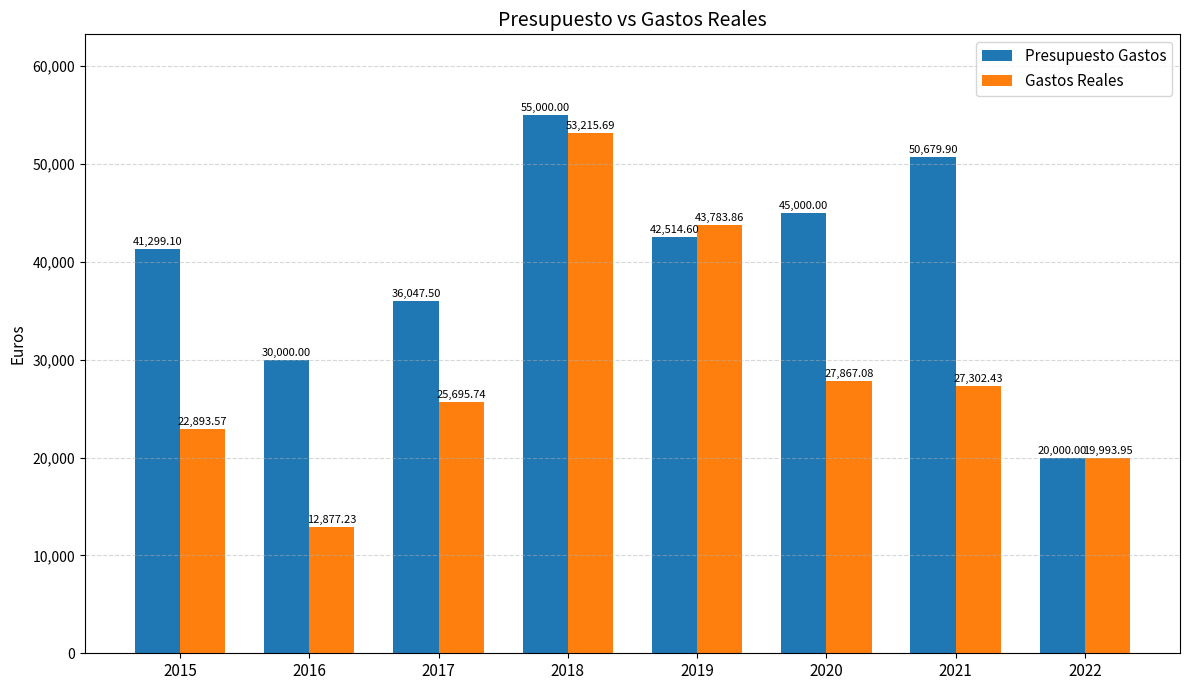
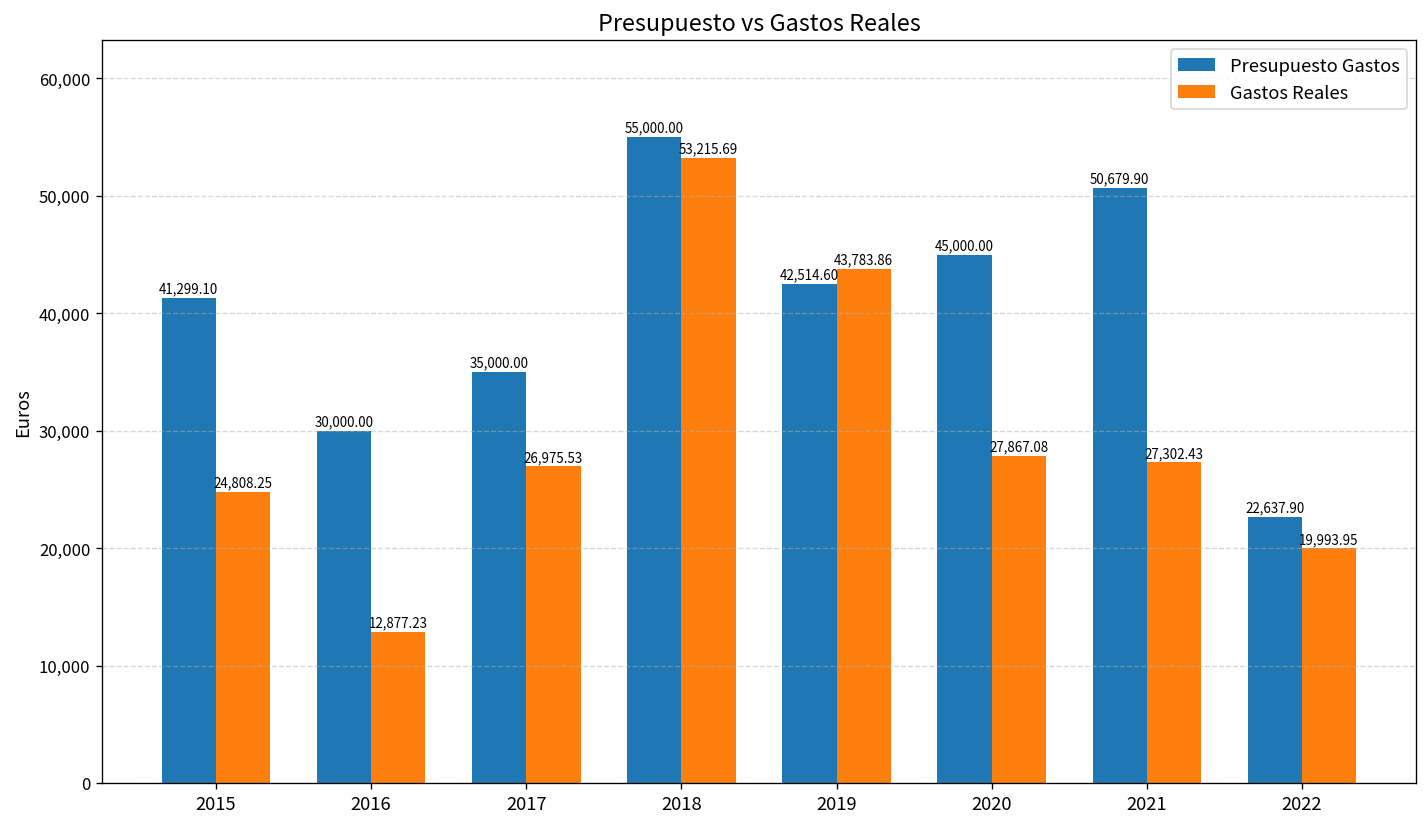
  {
    "Presupuesto Gastos": {
      "2015": "41,299.10",
      "2016": "30,000.00",
-     "2017": "36,047.50",
+     "2017": "35,000.00",
      "2018": "55,000.00",
      "2019": "42,514.60",
      "2020": "45,000.00",
      "2021": "50,679.90",
-     "2022": "20,000.00"
+     "2022": "22,637.90"
    },
    "Gastos Reales": {
-     "2015": "22,893.57",
+     "2015": "24,808.25",
      "2016": "12,877.23",
-     "2017": "25,695.74",
+     "2017": "26,975.53",
      "2018": "53,215.69",
      "2019": "43,783.86",
      "2020": "27,867.08",
      "2021": "27,302.43",
      "2022": "19,993.95"
    }
  }
